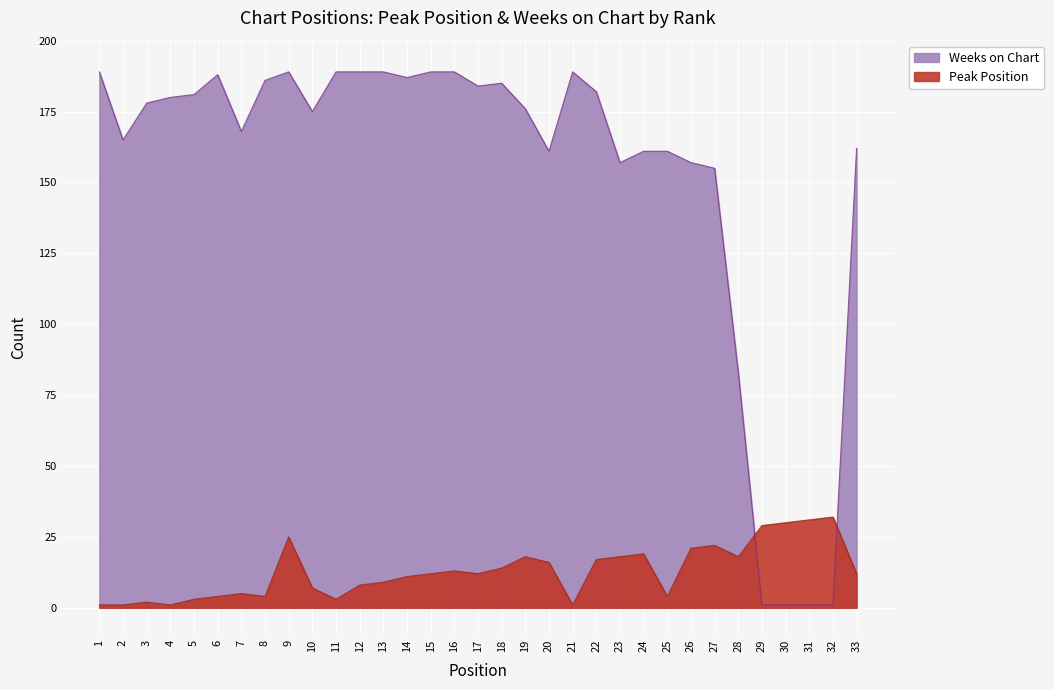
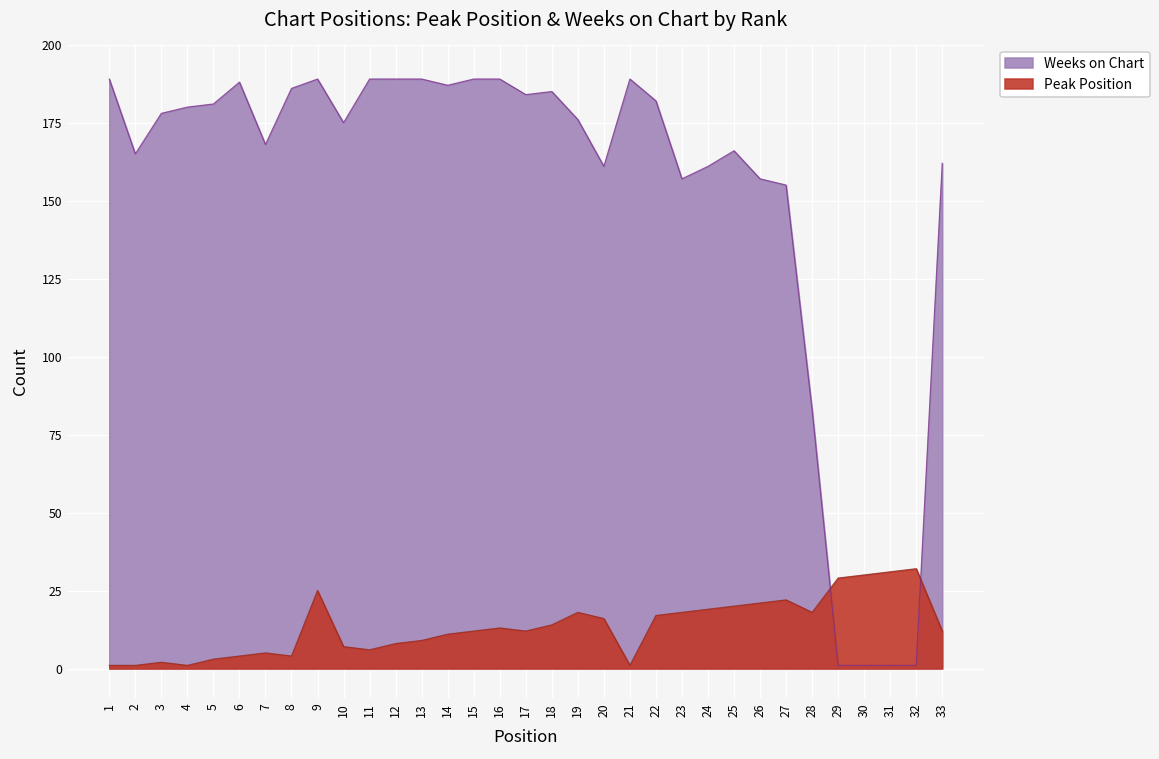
  {
    "Weeks on Chart": {
      "1": 189,
      "2": 165,
      "3": 178,
      "4": 180,
      "5": 181,
      "6": 188,
      "7": 168,
      "8": 186,
      "9": 189,
      "10": 175,
      "11": 189,
      "12": 189,
      "13": 189,
      "14": 187,
      "15": 189,
      "16": 189,
      "17": 184,
      "18": 185,
      "19": 176,
      "20": 161,
      "21": 189,
      "22": 182,
      "23": 157,
      "24": 161,
-     "25": 161,
+     "25": 166,
      "26": 157,
      "27": 155,
      "28": 83,
      "29": 1,
      "30": 1,
      "31": 1,
      "32": 1,
      "33": 162
    },
    "Peak Position": {
      "1": 1,
      "2": 1,
      "3": 2,
      "4": 1,
      "5": 3,
      "6": 4,
      "7": 5,
      "8": 4,
      "9": 25,
      "10": 7,
-     "11": 3,
+     "11": 6,
      "12": 8,
      "13": 9,
      "14": 11,
      "15": 12,
      "16": 13,
      "17": 12,
      "18": 14,
      "19": 18,
      "20": 16,
      "21": 1,
      "22": 17,
      "23": 18,
      "24": 19,
-     "25": 4,
+     "25": 20,
      "26": 21,
      "27": 22,
      "28": 18,
      "29": 29,
      "30": 30,
      "31": 31,
      "32": 32,
      "33": 12
    }
  }
